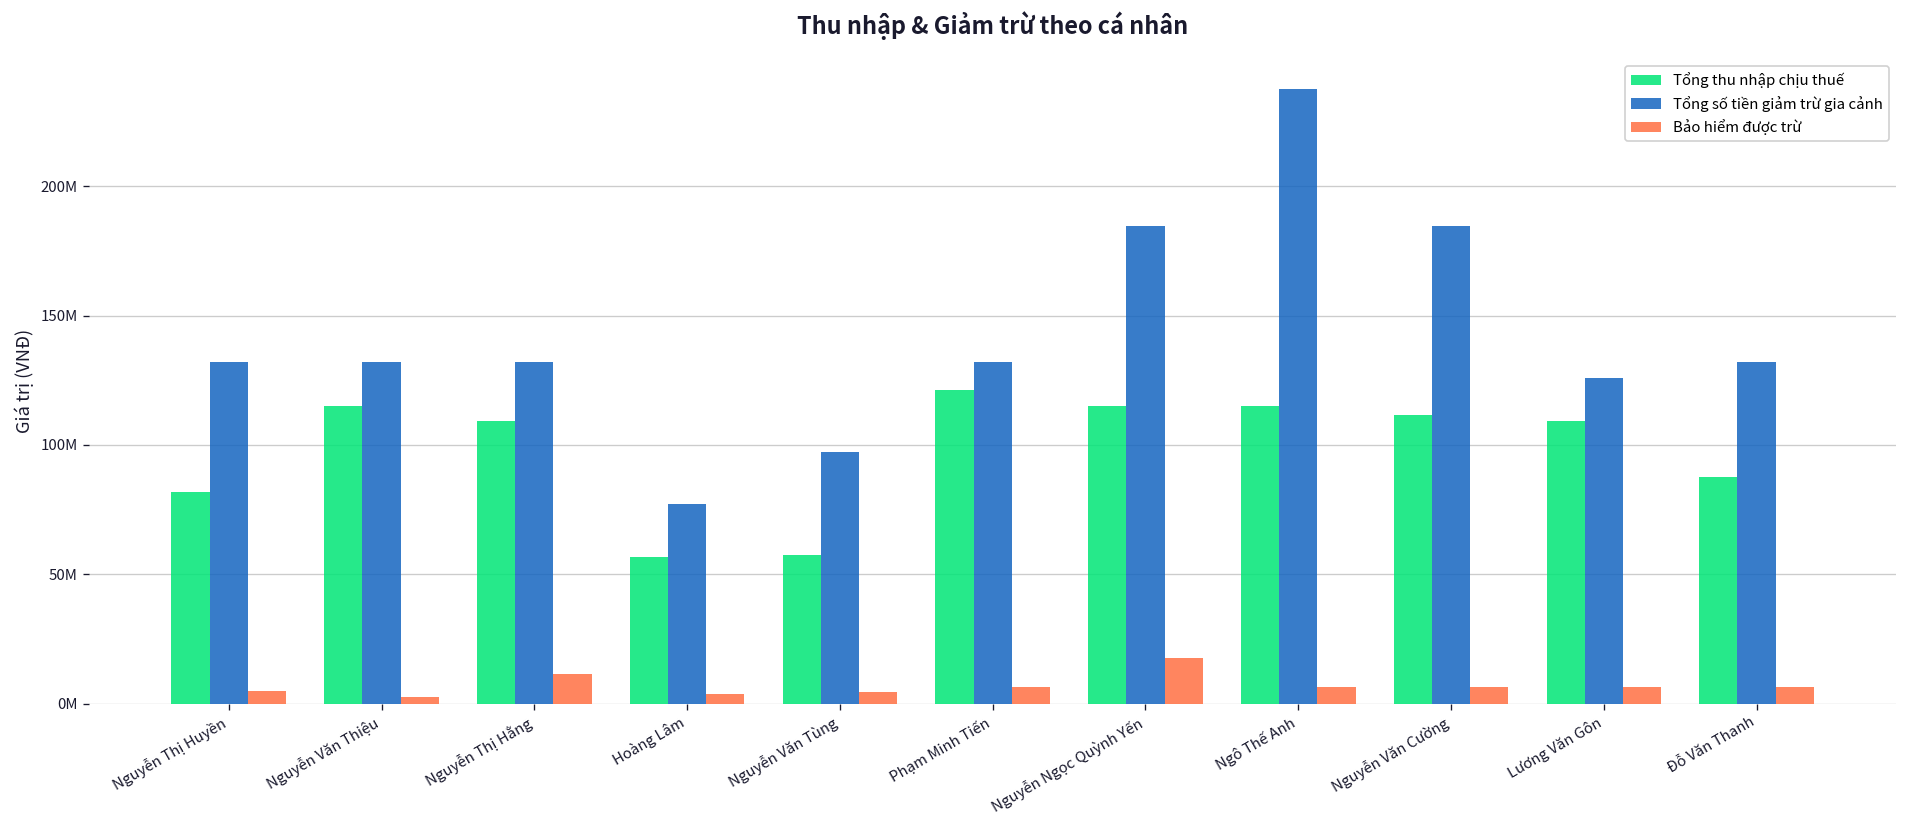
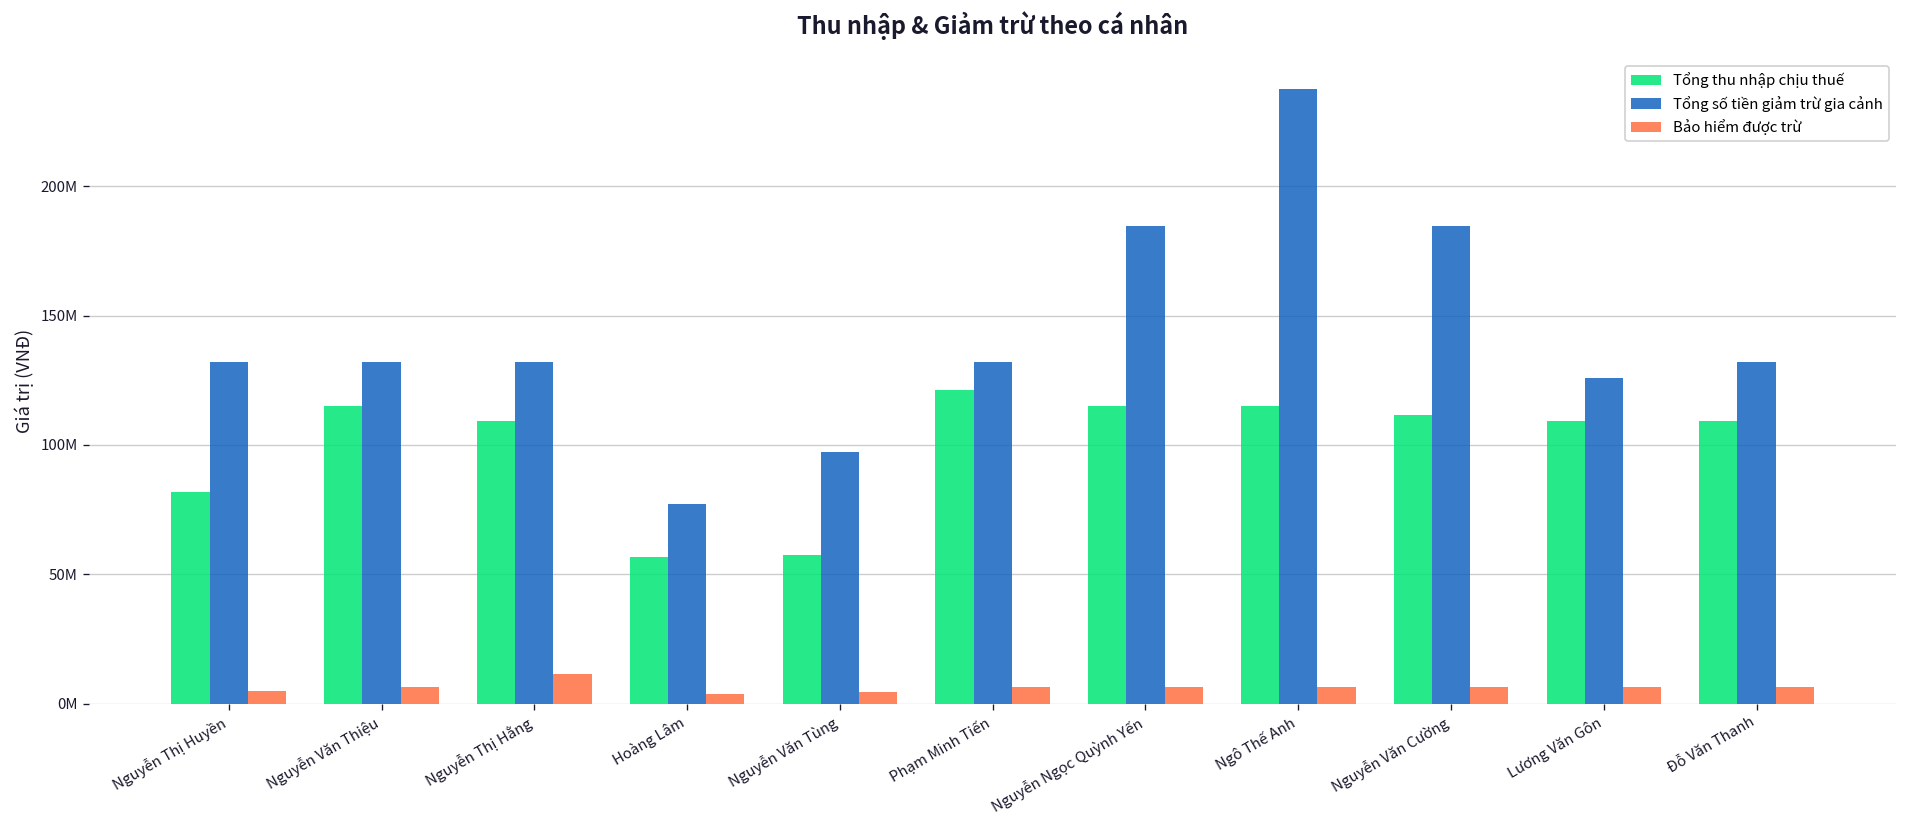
  {
    "Tổng thu nhập chịu thuế": {
      "Nguyễn Thị Huyền": 82000000,
      "Nguyễn Văn Thiệu": 115000000,
      "Nguyễn Thị Hằng": 109000000,
      "Hoàng Lâm": 57000000,
      "Nguyễn Văn Tùng": 57000000,
      "Phạm Minh Tiến": 121000000,
      "Nguyễn Ngọc Quỳnh Yến": 115000000,
      "Ngô Thế Anh": 115000000,
      "Nguyễn Văn Cường": 111000000,
      "Lương Văn Gôn": 109000000,
-     "Đỗ Văn Thanh": 88000000
+     "Đỗ Văn Thanh": 109000000
    },
    "Tổng số tiền giảm trừ gia cảnh": {
      "Nguyễn Thị Huyền": 132000000,
      "Nguyễn Văn Thiệu": 132000000,
      "Nguyễn Thị Hằng": 132000000,
      "Hoàng Lâm": 77000000,
      "Nguyễn Văn Tùng": 97000000,
      "Phạm Minh Tiến": 132000000,
      "Nguyễn Ngọc Quỳnh Yến": 185000000,
      "Ngô Thế Anh": 238000000,
      "Nguyễn Văn Cường": 185000000,
      "Lương Văn Gôn": 126000000,
      "Đỗ Văn Thanh": 132000000
    },
    "Bảo hiểm được trừ": {
      "Nguyễn Thị Huyền": 5000000,
-     "Nguyễn Văn Thiệu": 2000000,
+     "Nguyễn Văn Thiệu": 6000000,
      "Nguyễn Thị Hằng": 11000000,
      "Hoàng Lâm": 4000000,
      "Nguyễn Văn Tùng": 4000000,
      "Phạm Minh Tiến": 6000000,
-     "Nguyễn Ngọc Quỳnh Yến": 17000000,
+     "Nguyễn Ngọc Quỳnh Yến": 6000000,
      "Ngô Thế Anh": 6000000,
      "Nguyễn Văn Cường": 6000000,
      "Lương Văn Gôn": 6000000,
      "Đỗ Văn Thanh": 6000000
    }
  }
